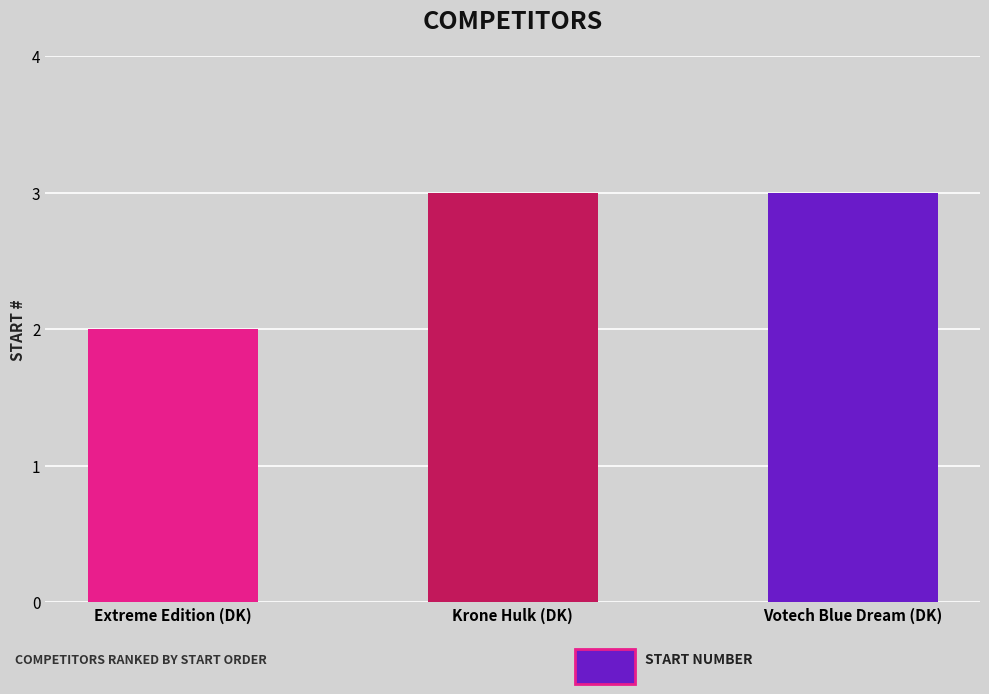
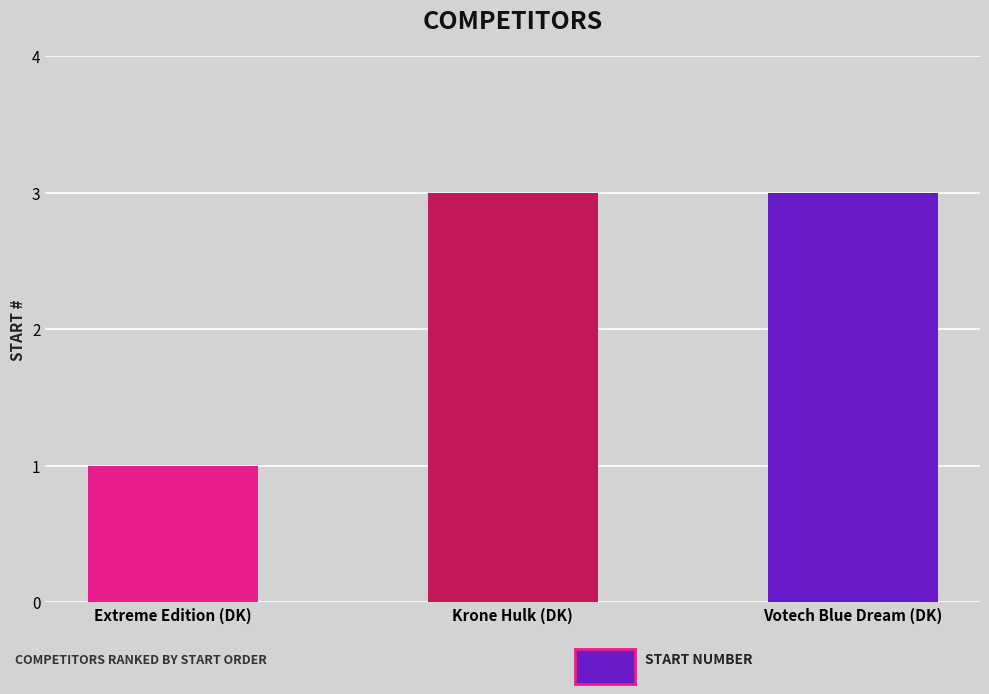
  {
-   "Extreme Edition (DK)": 2,
+   "Extreme Edition (DK)": 1,
    "Krone Hulk (DK)": 3,
    "Votech Blue Dream (DK)": 3
  }
